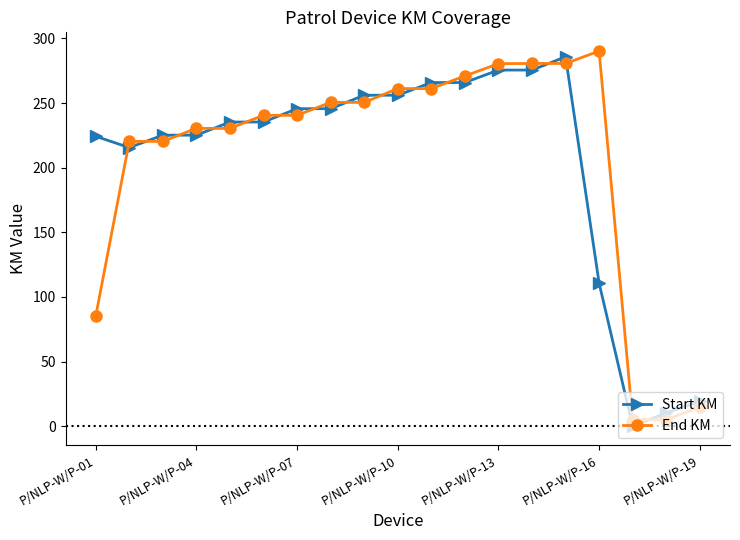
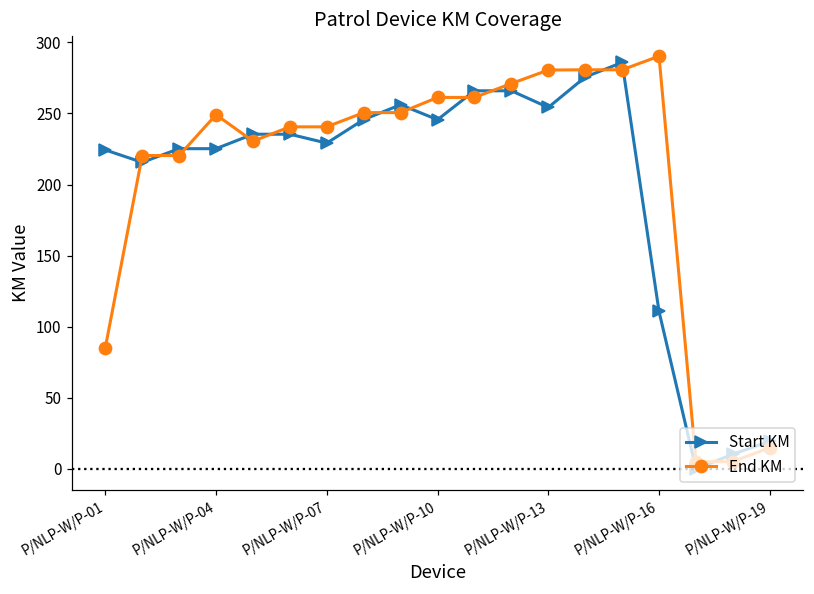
  {
    "Start KM": {
      "P/NLP-W/P-01": 224,
      "P/NLP-W/P-04": 225,
-     "P/NLP-W/P-07": 246,
-     "P/NLP-W/P-10": 256,
-     "P/NLP-W/P-13": 276,
+     "P/NLP-W/P-07": 229,
+     "P/NLP-W/P-10": 246,
+     "P/NLP-W/P-13": 254,
      "P/NLP-W/P-16": 111
    },
    "End KM": {
      "P/NLP-W/P-01": 85,
-     "P/NLP-W/P-04": 230,
+     "P/NLP-W/P-04": 249,
      "P/NLP-W/P-07": 241,
      "P/NLP-W/P-10": 261,
      "P/NLP-W/P-13": 281,
      "P/NLP-W/P-16": 290
    }
  }
